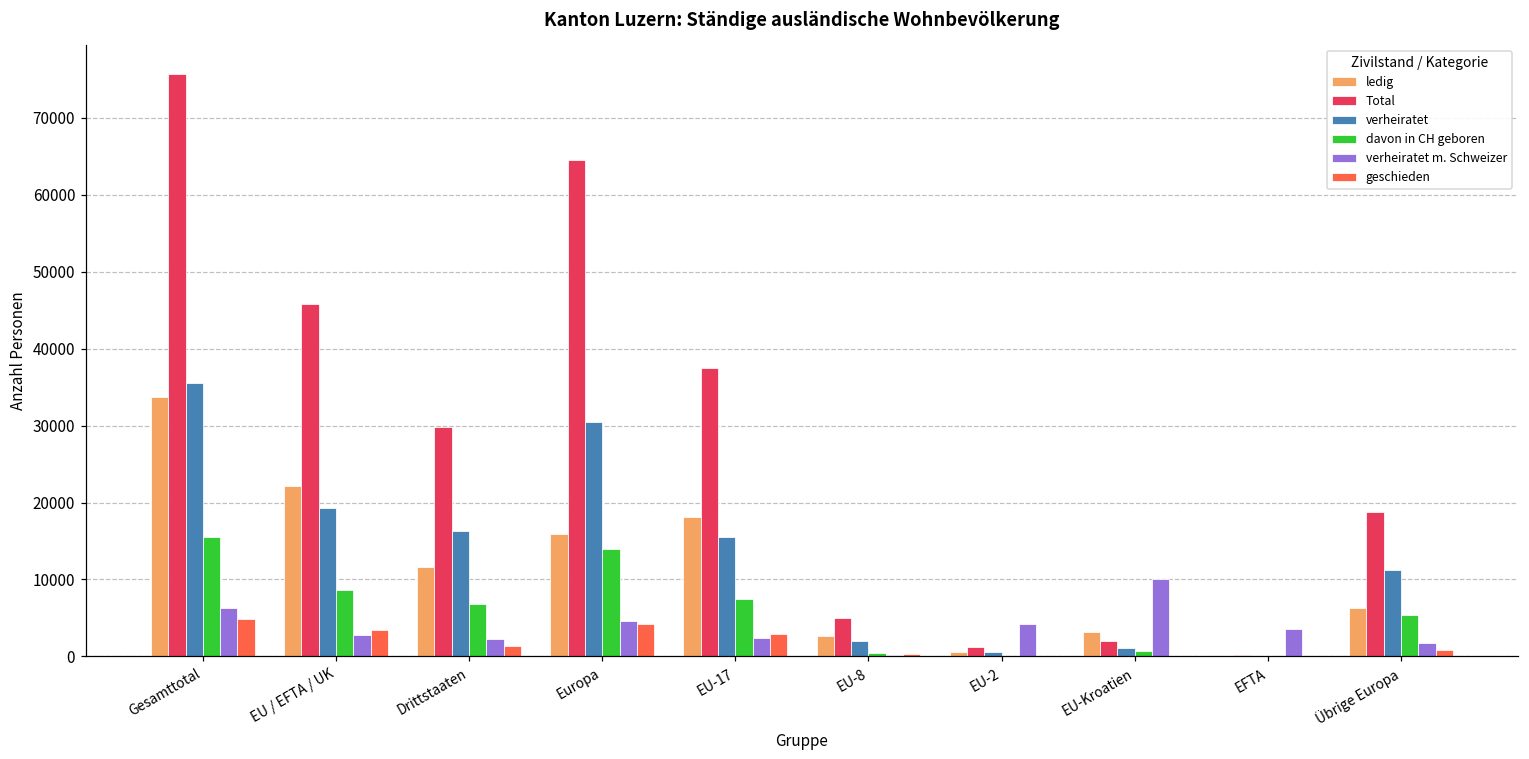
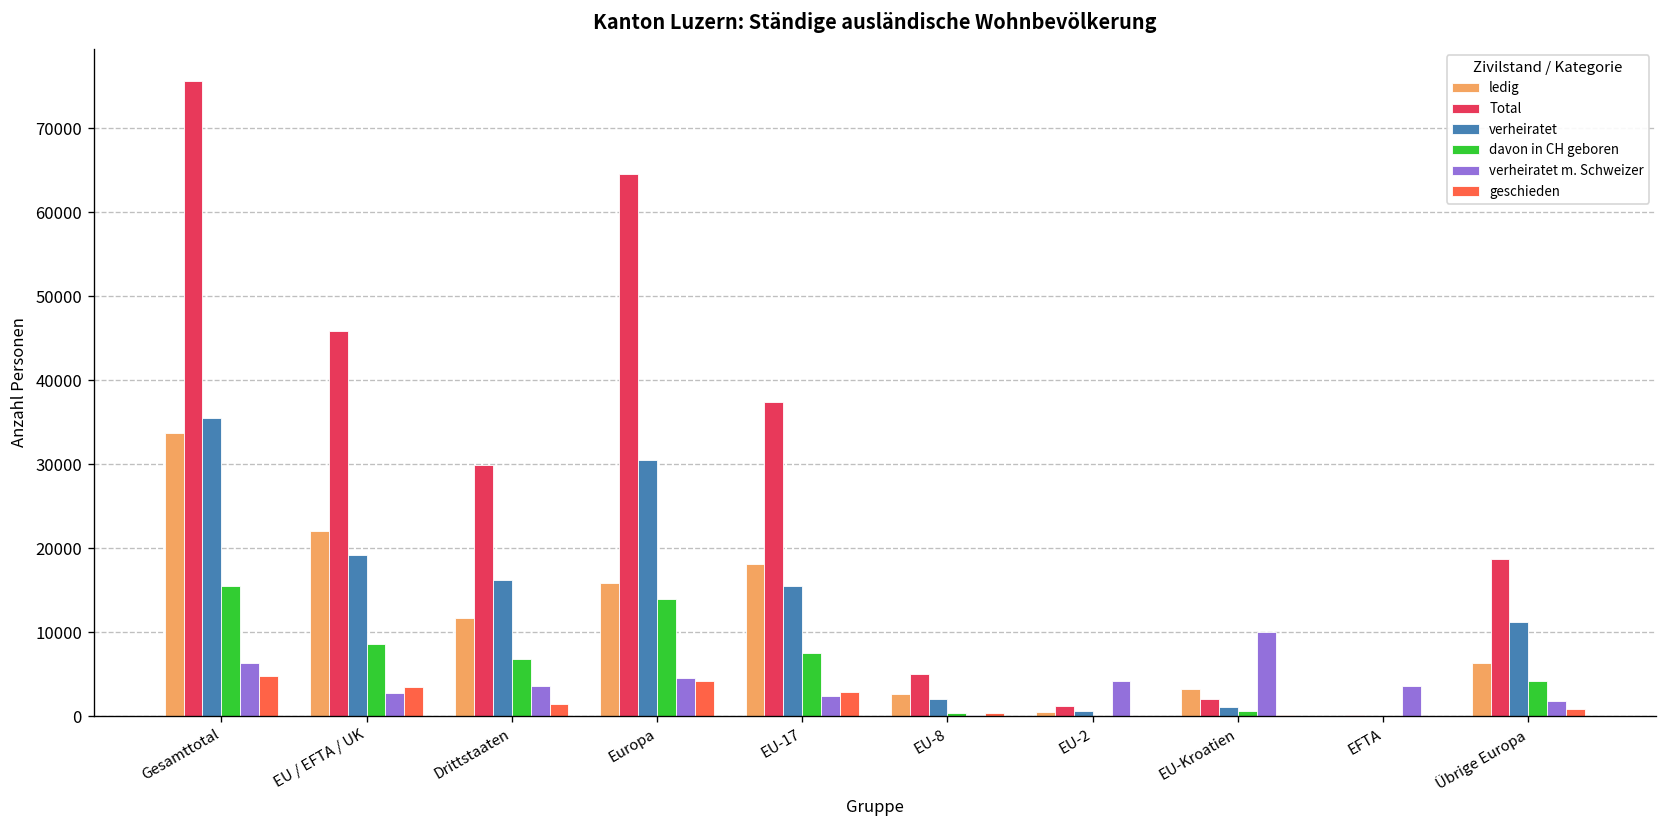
  {
    "ledig": {
      "Gesamttotal": 34000,
      "EU / EFTA / UK": 22000,
      "Drittstaaten": 12000,
      "Europa": 16000,
      "EU-17": 18000,
      "EU-8": 3000,
      "EU-2": 1000,
      "EU-Kroatien": 3000,
      "Übrige Europa": 6000
    },
    "verheiratet": {
      "Gesamttotal": 35000,
      "EU / EFTA / UK": 19000,
      "Drittstaaten": 16000,
      "Europa": 30000,
      "EU-17": 15000,
      "EU-8": 2000,
      "EU-2": 1000,
      "EU-Kroatien": 1000,
      "Übrige Europa": 11000
    },
    "davon in CH geboren": {
      "Gesamttotal": 15000,
      "EU / EFTA / UK": 9000,
      "Drittstaaten": 7000,
      "Europa": 14000,
      "EU-17": 7000,
      "EU-8": 0,
      "EU-Kroatien": 1000,
-     "Übrige Europa": 5000
+     "Übrige Europa": 4000
    },
    "verheiratet m. Schweizer": {
      "Gesamttotal": 6000,
      "EU / EFTA / UK": 3000,
-     "Drittstaaten": 2000,
+     "Drittstaaten": 4000,
      "Europa": 5000,
      "EU-17": 2000,
      "EU-2": 4000,
      "EU-Kroatien": 10000,
      "EFTA": 4000,
      "Übrige Europa": 2000
    }
  }
